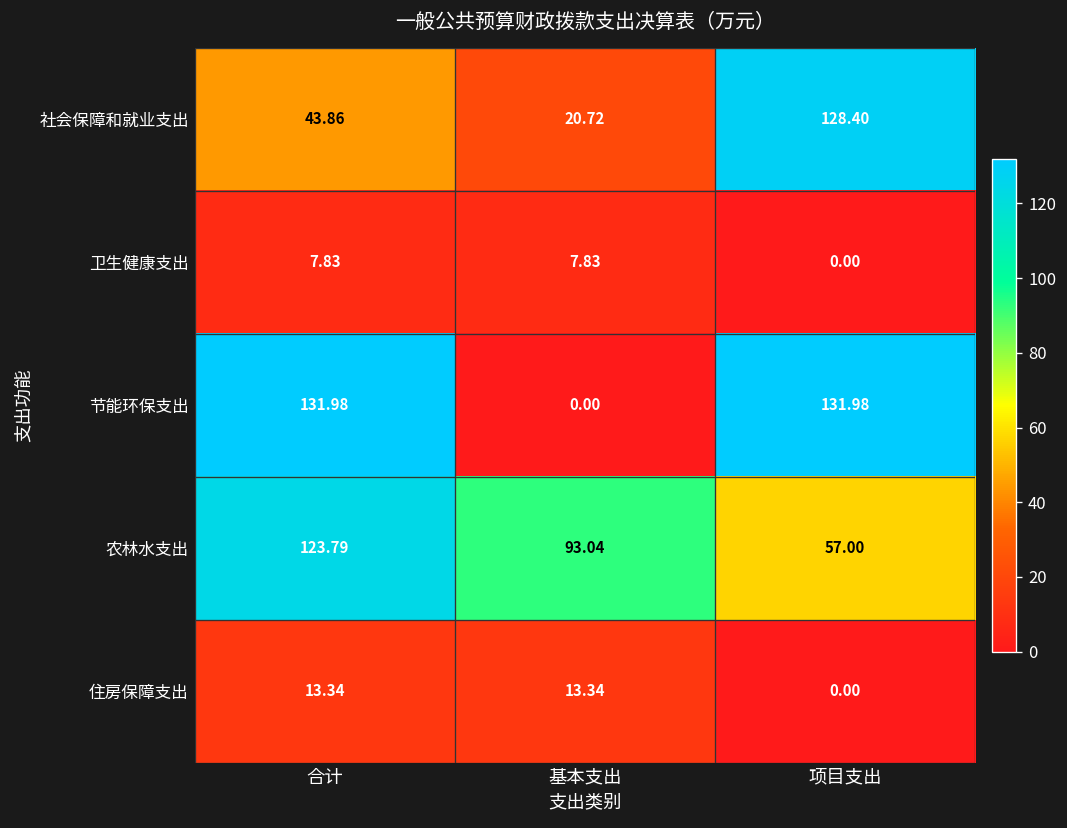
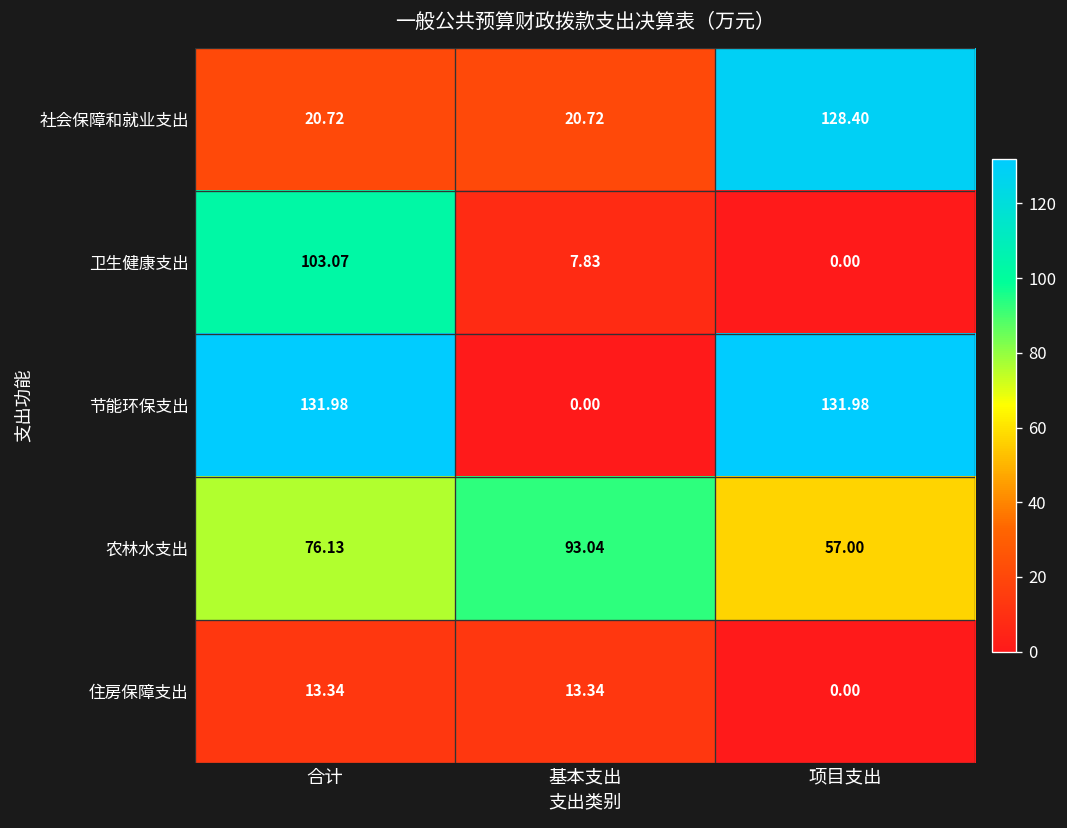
  {
    "社会保障和就业支出": {
-     "合计": 43.86,
+     "合计": 20.72,
      "基本支出": 20.72,
      "项目支出": 128.40
    },
    "卫生健康支出": {
-     "合计": 7.83,
+     "合计": 103.07,
      "基本支出": 7.83,
      "项目支出": 0.00
    },
    "节能环保支出": {
      "合计": 131.98,
      "基本支出": 0.00,
      "项目支出": 131.98
    },
    "农林水支出": {
-     "合计": 123.79,
+     "合计": 76.13,
      "基本支出": 93.04,
      "项目支出": 57.00
    },
    "住房保障支出": {
      "合计": 13.34,
      "基本支出": 13.34,
      "项目支出": 0.00
    }
  }
